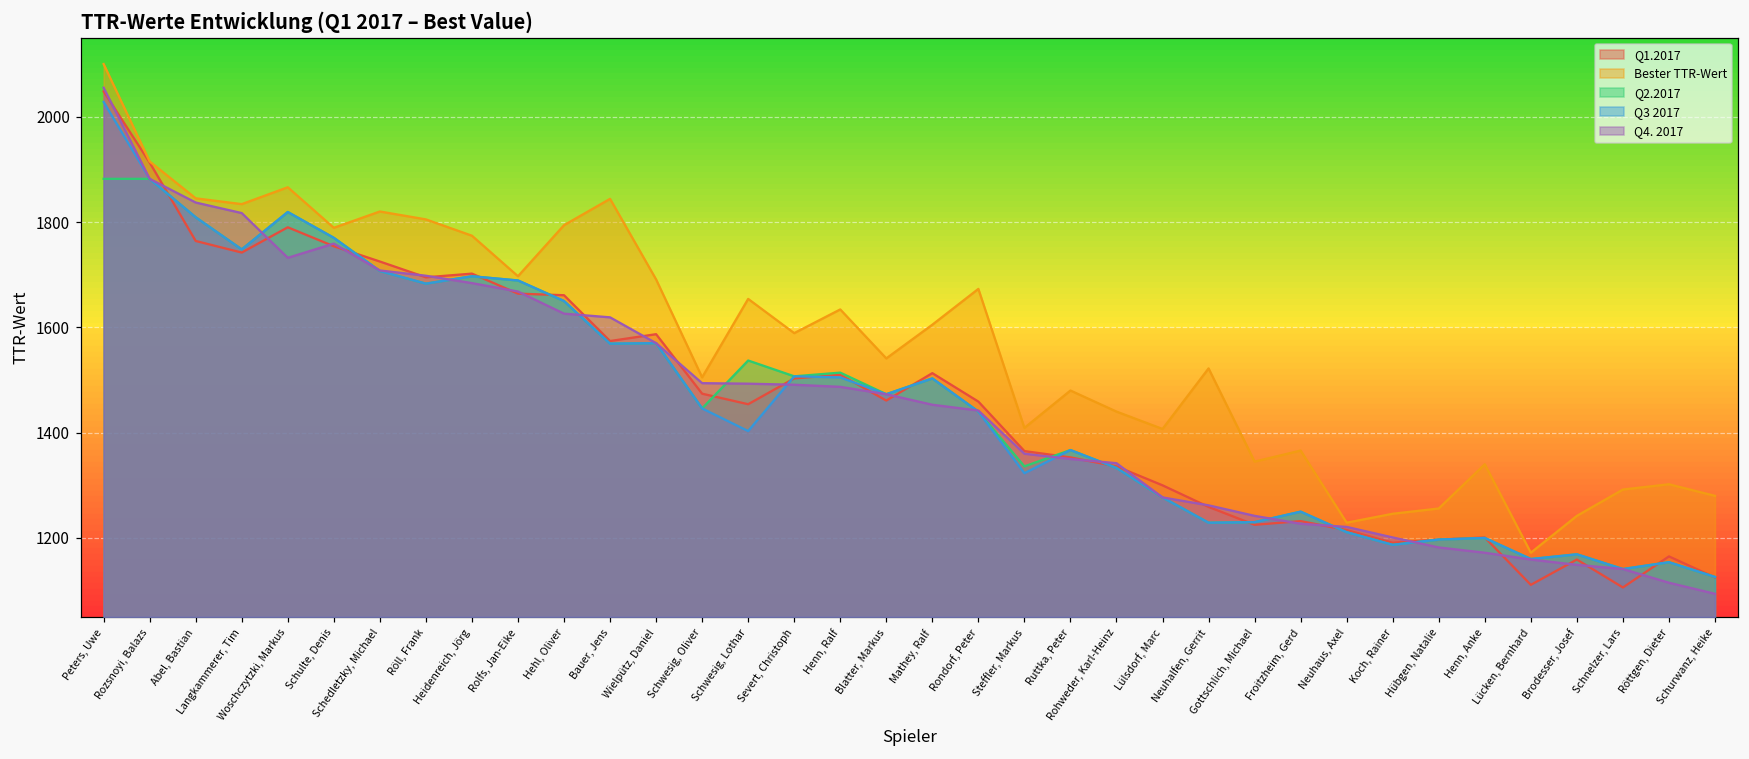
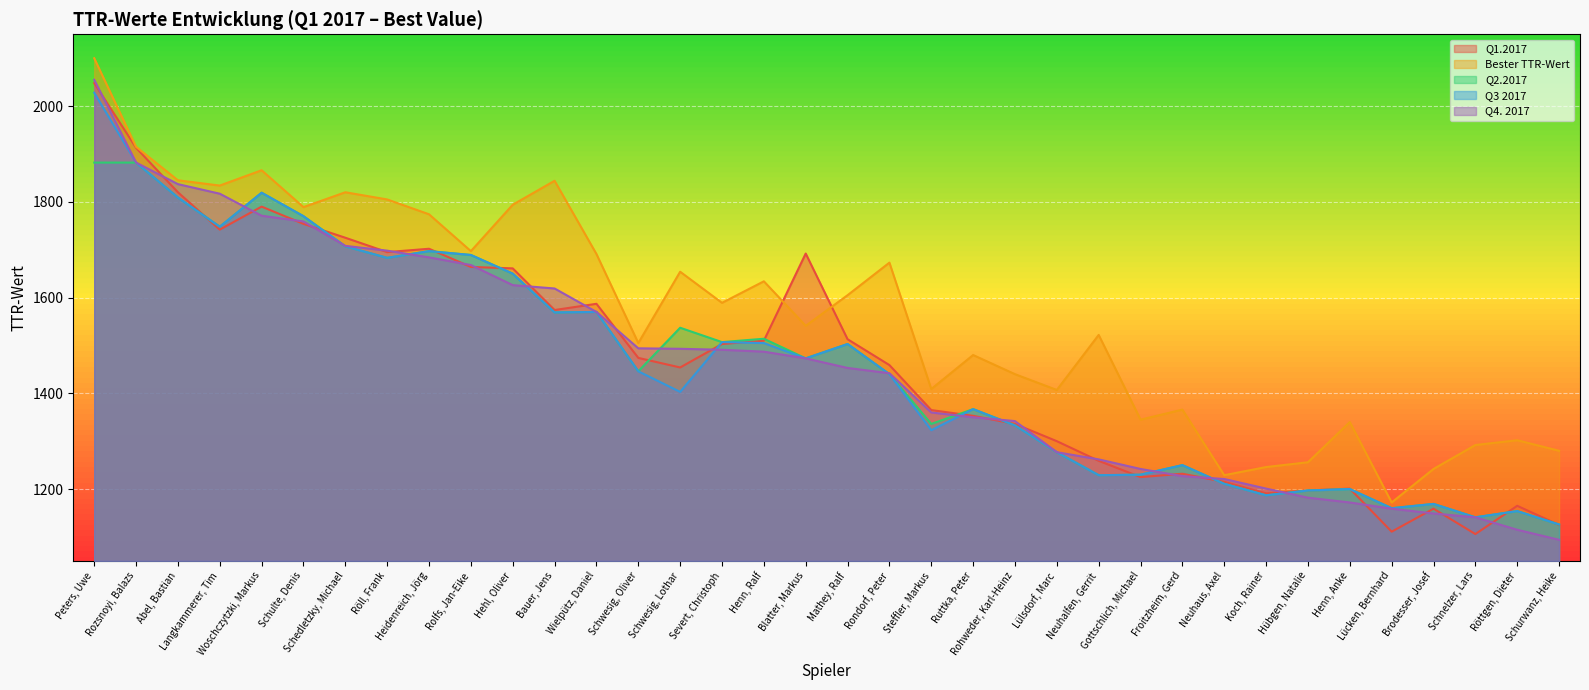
  {
    "Q1.2017": {
      "Peters, Uwe": 2050,
-     "Abel, Bastian": 1760,
+     "Abel, Bastian": 1820,
      "Langkammerer, Tim": 1740,
      "Woschczytzki, Markus": 1790,
      "Schedletzky, Michael": 1730,
      "Hehl, Oliver": 1660,
      "Wielpütz, Daniel": 1590,
      "Schwesig, Oliver": 1470,
      "Schwesig, Lothar": 1450,
-     "Blatter, Markus": 1460,
+     "Blatter, Markus": 1690,
      "Mathey, Ralf": 1510,
      "Rondorf, Peter": 1460,
      "Lülsdorf, Marc": 1300,
      "Lücken, Bernhard": 1110,
      "Brodesser, Josef": 1160,
      "Schnelzer, Lars": 1110,
      "Röttgen, Dieter": 1170
    },
    "Bester TTR-Wert": {
      "Peters, Uwe": 2100,
      "Abel, Bastian": 1850,
      "Langkammerer, Tim": 1830,
      "Woschczytzki, Markus": 1870,
      "Schulte, Denis": 1790,
      "Schedletzky, Michael": 1820,
      "Röll, Frank": 1810,
      "Heidenreich, Jörg": 1770,
      "Rolfs, Jan-Eike": 1700,
      "Hehl, Oliver": 1790,
      "Bauer, Jens": 1840,
      "Wielpütz, Daniel": 1690,
      "Schwesig, Oliver": 1510,
      "Schwesig, Lothar": 1650,
      "Severt, Christoph": 1590,
      "Henn, Ralf": 1630,
      "Blatter, Markus": 1540,
      "Mathey, Ralf": 1610,
      "Rondorf, Peter": 1670,
      "Steffler, Markus": 1410,
      "Ruttka, Peter": 1480,
      "Rohweder, Karl-Heinz": 1440,
      "Lülsdorf, Marc": 1410,
      "Neuhalfen, Gerrit": 1520,
      "Gottschlich, Michael": 1350,
      "Froitzheim, Gerd": 1370,
      "Neuhaus, Axel": 1230,
      "Koch, Rainer": 1250,
      "Hübgen, Natalie": 1260,
      "Henn, Anke": 1340,
      "Lücken, Bernhard": 1170,
      "Brodesser, Josef": 1240,
      "Schnelzer, Lars": 1290,
      "Röttgen, Dieter": 1300,
      "Schurwanz, Heike": 1280
    },
    "Q2.2017": {
      "Peters, Uwe": 1880,
      "Schwesig, Lothar": 1540,
      "Steffler, Markus": 1340
    },
    "Q3 2017": {
      "Peters, Uwe": 2030,
      "Schwesig, Lothar": 1400,
      "Steffler, Markus": 1320
    },
    "Q4. 2017": {
      "Peters, Uwe": 2060,
      "Abel, Bastian": 1840,
      "Langkammerer, Tim": 1820,
-     "Woschczytzki, Markus": 1730,
+     "Woschczytzki, Markus": 1770,
      "Heidenreich, Jörg": 1680,
      "Hehl, Oliver": 1630,
      "Bauer, Jens": 1620,
      "Schwesig, Oliver": 1490,
      "Schwesig, Lothar": 1490,
      "Severt, Christoph": 1490,
      "Henn, Ralf": 1490,
      "Mathey, Ralf": 1450,
      "Rohweder, Karl-Heinz": 1340,
      "Gottschlich, Michael": 1240,
      "Neuhaus, Axel": 1220,
      "Koch, Rainer": 1200,
      "Hübgen, Natalie": 1180,
      "Henn, Anke": 1170,
      "Brodesser, Josef": 1150,
      "Röttgen, Dieter": 1120,
      "Schurwanz, Heike": 1090
    }
  }
